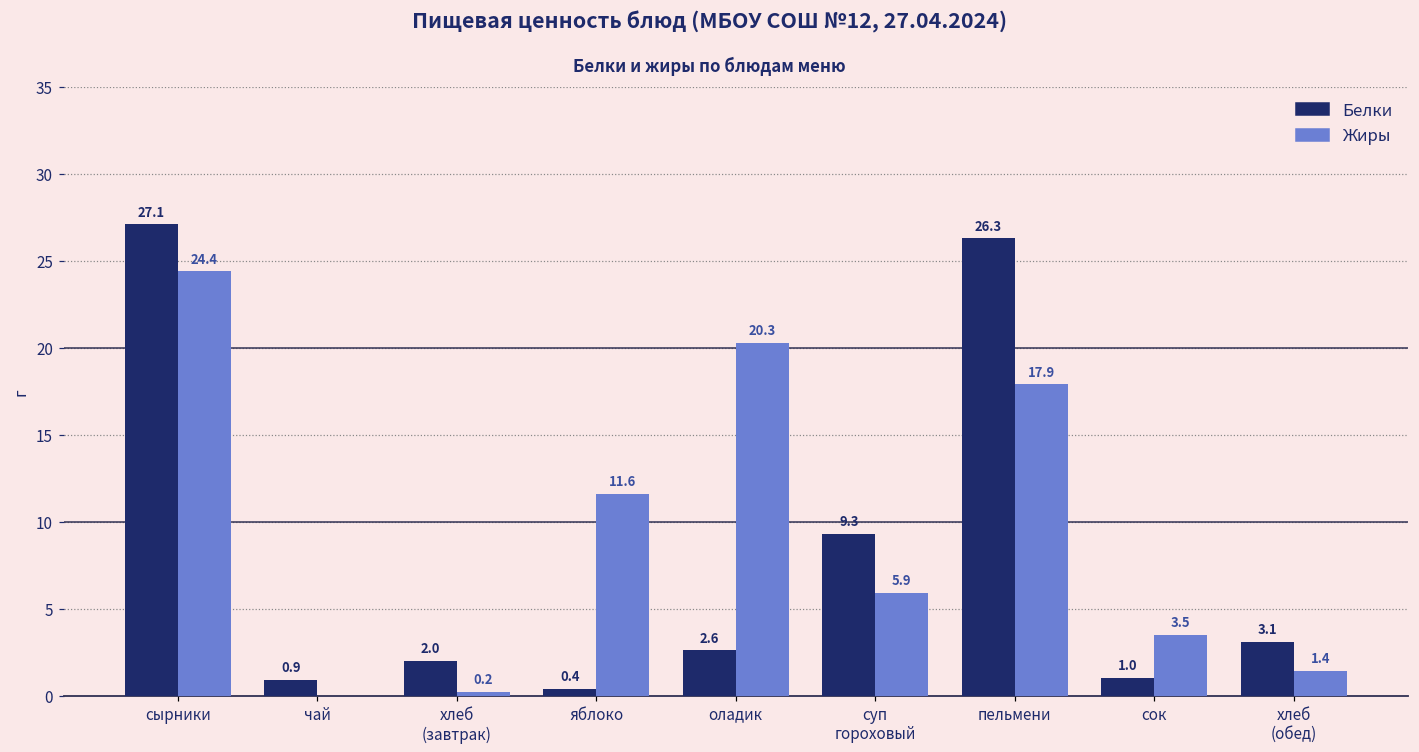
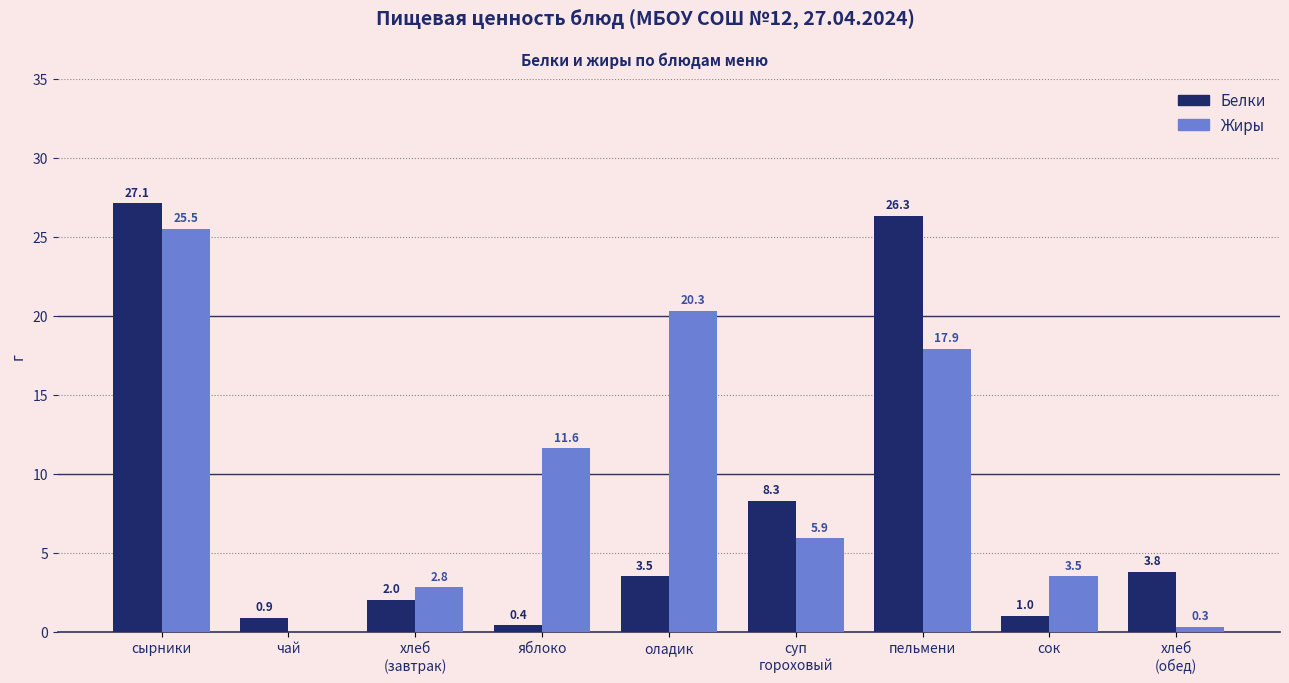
  {
    "Белки": {
      "сырники": 27.1,
      "чай": 0.9,
      "хлеб (завтрак)": 2.0,
      "яблоко": 0.4,
-     "оладик": 2.6,
-     "суп гороховый": 9.3,
+     "оладик": 3.5,
+     "суп гороховый": 8.3,
      "пельмени": 26.3,
      "сок": 1.0,
-     "хлеб (обед)": 3.1
+     "хлеб (обед)": 3.8
    },
    "Жиры": {
-     "сырники": 24.4,
-     "хлеб (завтрак)": 0.2,
+     "сырники": 25.5,
+     "хлеб (завтрак)": 2.8,
      "яблоко": 11.6,
      "оладик": 20.3,
      "суп гороховый": 5.9,
      "пельмени": 17.9,
      "сок": 3.5,
-     "хлеб (обед)": 1.4
+     "хлеб (обед)": 0.3
    }
  }
